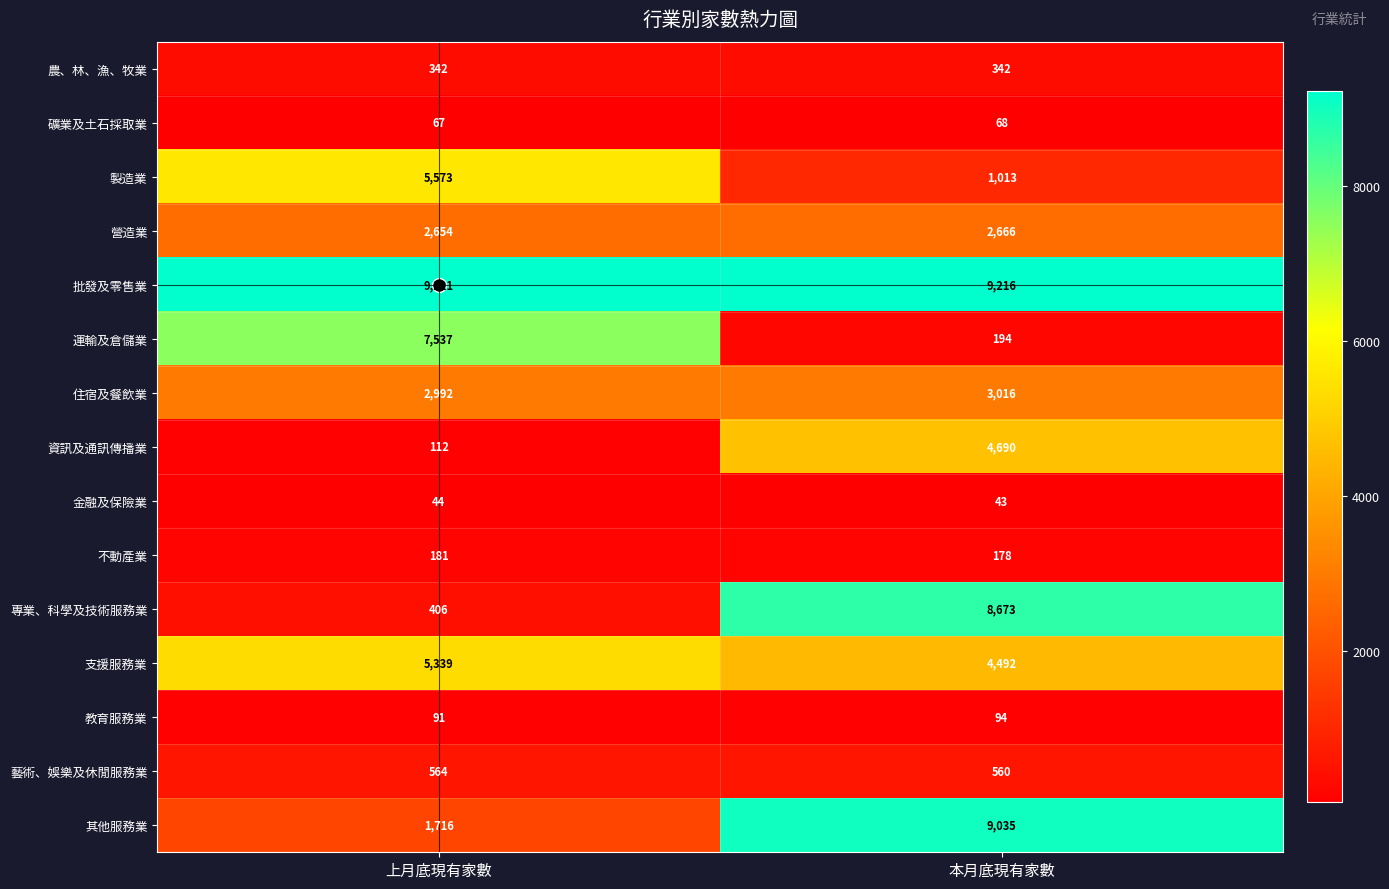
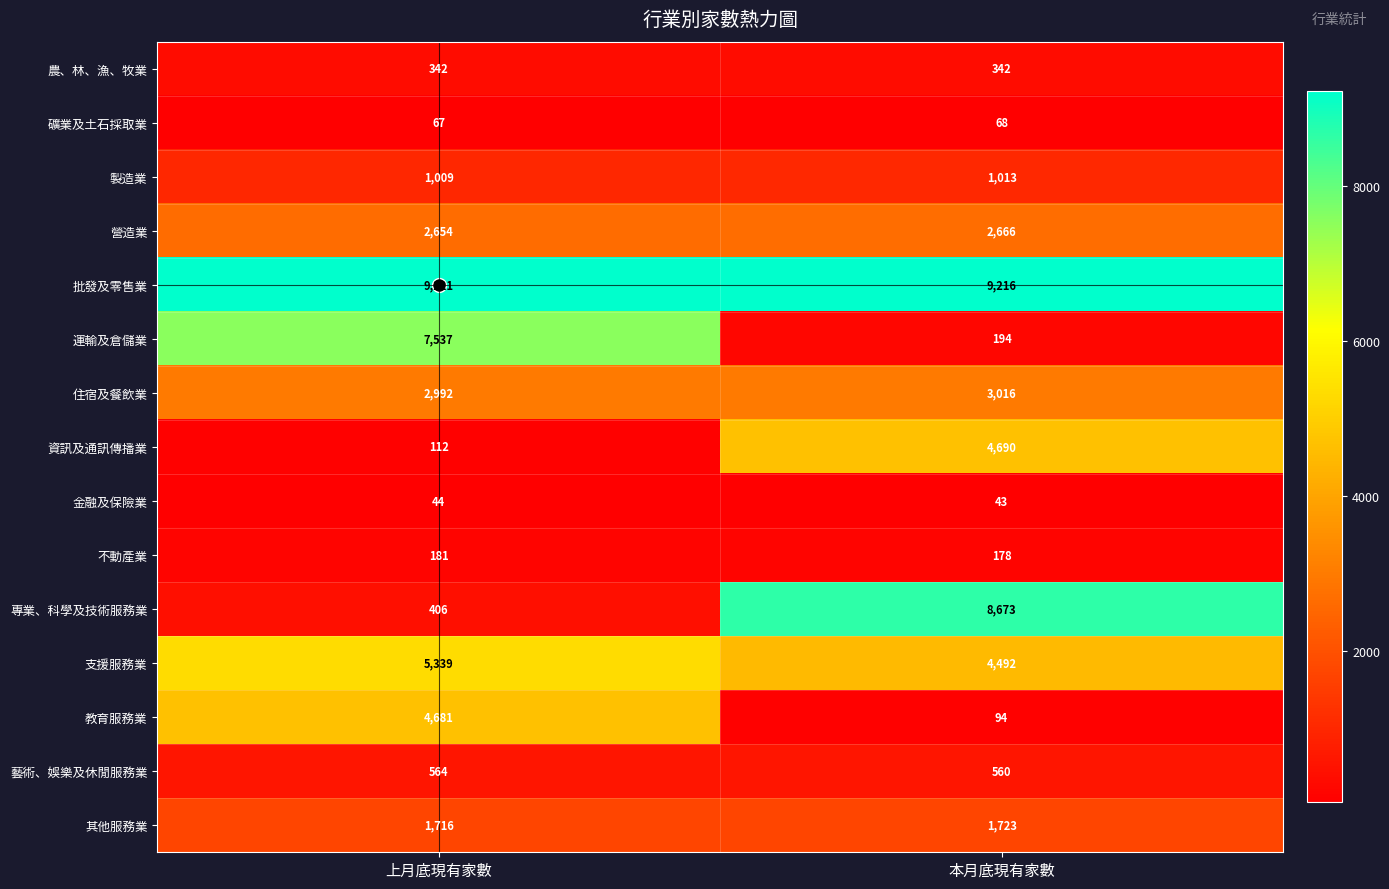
  {
    "農、林、漁、牧業": {
      "上月底現有家數": "342",
      "本月底現有家數": "342"
    },
    "礦業及土石採取業": {
      "上月底現有家數": "67",
      "本月底現有家數": "68"
    },
    "製造業": {
-     "上月底現有家數": "5,573",
+     "上月底現有家數": "1,009",
      "本月底現有家數": "1,013"
    },
    "營造業": {
      "上月底現有家數": "2,654",
      "本月底現有家數": "2,666"
    },
    "批發及零售業": {
      "本月底現有家數": "9,216"
    },
    "運輸及倉儲業": {
      "上月底現有家數": "7,537",
      "本月底現有家數": "194"
    },
    "住宿及餐飲業": {
      "上月底現有家數": "2,992",
      "本月底現有家數": "3,016"
    },
    "資訊及通訊傳播業": {
      "上月底現有家數": "112",
      "本月底現有家數": "4,690"
    },
    "金融及保險業": {
      "上月底現有家數": "44",
      "本月底現有家數": "43"
    },
    "不動產業": {
      "上月底現有家數": "181",
      "本月底現有家數": "178"
    },
    "專業、科學及技術服務業": {
      "上月底現有家數": "406",
      "本月底現有家數": "8,673"
    },
    "支援服務業": {
      "上月底現有家數": "5,339",
      "本月底現有家數": "4,492"
    },
    "教育服務業": {
-     "上月底現有家數": "91",
+     "上月底現有家數": "4,681",
      "本月底現有家數": "94"
    },
    "藝術、娛樂及休閒服務業": {
      "上月底現有家數": "564",
      "本月底現有家數": "560"
    },
    "其他服務業": {
      "上月底現有家數": "1,716",
-     "本月底現有家數": "9,035"
+     "本月底現有家數": "1,723"
    }
  }
